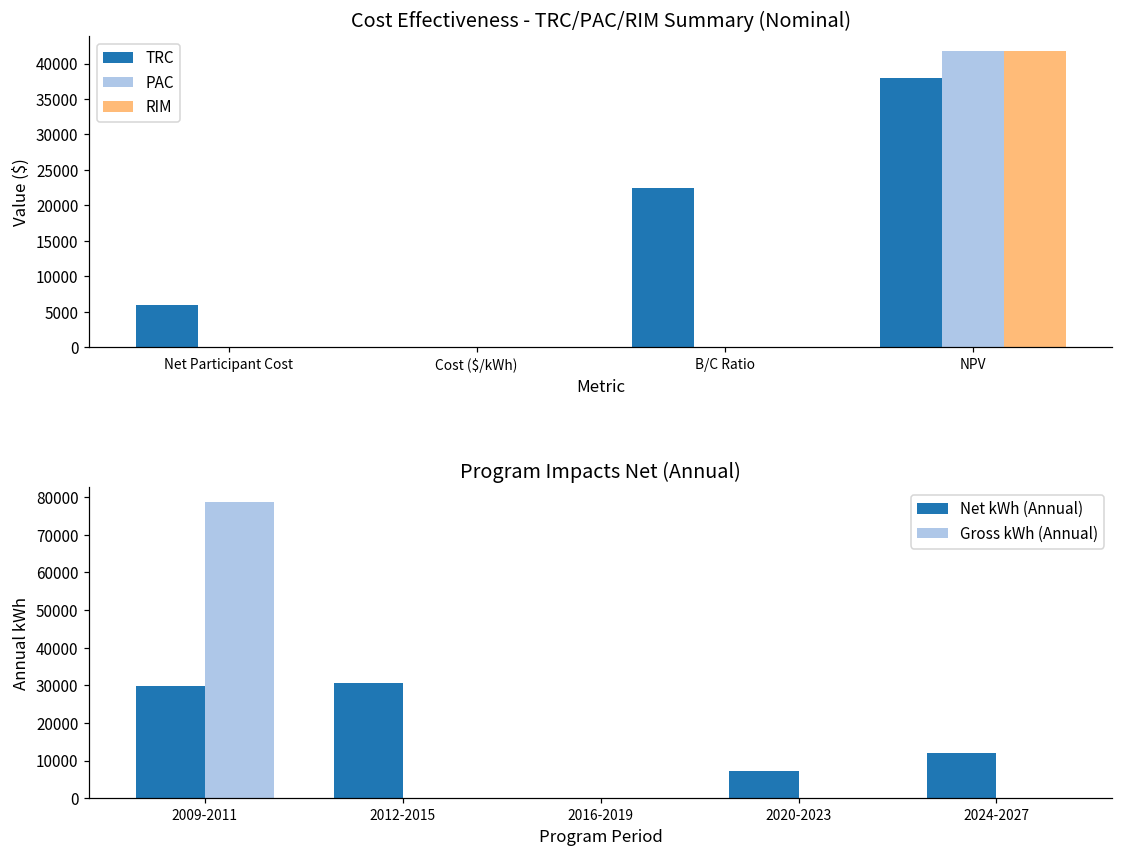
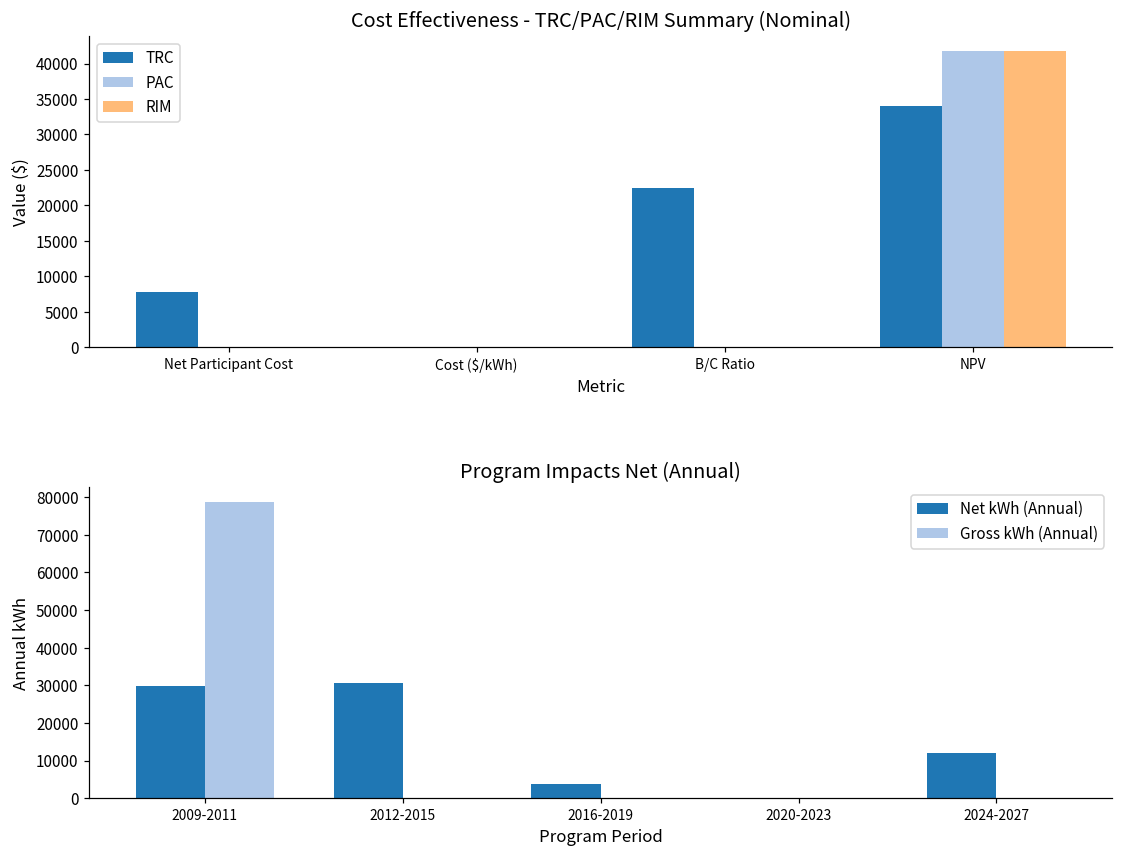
  {
    "Cost Effectiveness - TRC/PAC/RIM Summary (Nominal)": {
      "TRC": {
-       "Net Participant Cost": 6000,
+       "Net Participant Cost": 8000,
        "B/C Ratio": 22000,
-       "NPV": 38000
+       "NPV": 34000
      },
      "PAC": {
        "Net Participant Cost": 0,
        "Cost ($/kWh)": 0,
        "B/C Ratio": 0,
        "NPV": 42000
      },
      "RIM": {
        "Net Participant Cost": 0,
        "Cost ($/kWh)": 0,
        "B/C Ratio": 0,
        "NPV": 42000
      }
    },
    "Program Impacts Net (Annual)": {
      "Net kWh (Annual)": {
        "2009-2011": 30000,
        "2012-2015": 31000,
-       "2016-2019": 0,
-       "2020-2023": 7000,
+       "2016-2019": 4000,
+       "2020-2023": 0,
        "2024-2027": 12000
      },
      "Gross kWh (Annual)": {
        "2009-2011": 79000,
        "2012-2015": 0,
        "2016-2019": 0,
        "2020-2023": 0,
        "2024-2027": 0
      }
    }
  }
